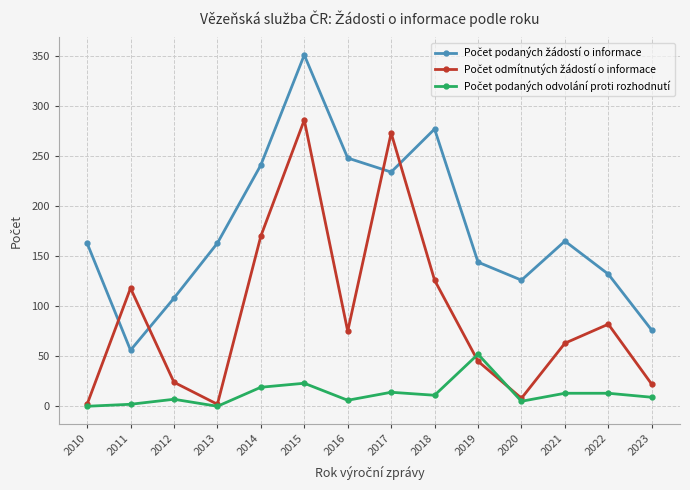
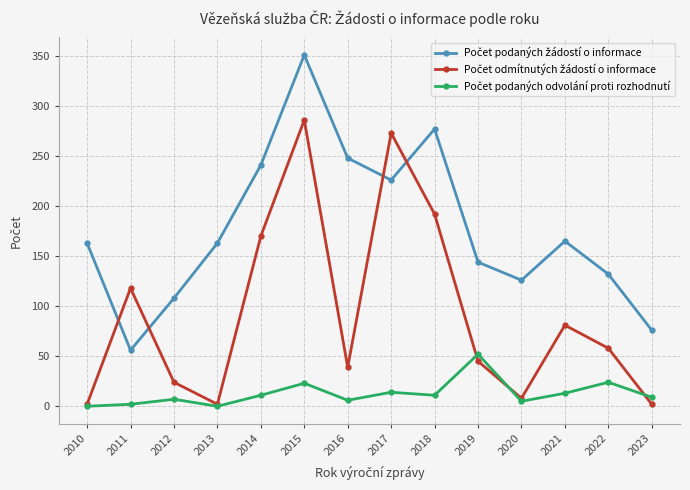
  {
    "Počet podaných žádostí o informace": {
      "2010": 163,
      "2011": 56,
      "2012": 108,
      "2013": 163,
      "2014": 241,
      "2015": 351,
      "2016": 248,
-     "2017": 234,
+     "2017": 226,
      "2018": 277,
      "2019": 144,
      "2020": 126,
      "2021": 165,
      "2022": 132,
      "2023": 76
    },
    "Počet odmítnutých žádostí o informace": {
      "2011": 118,
      "2012": 24,
      "2014": 170,
      "2015": 286,
-     "2016": 75,
+     "2016": 39,
      "2017": 273,
-     "2018": 126,
+     "2018": 192,
      "2019": 45,
      "2020": 8,
-     "2021": 63,
-     "2022": 82,
-     "2023": 22
+     "2021": 81,
+     "2022": 58,
+     "2023": 2
    },
    "Počet podaných odvolání proti rozhodnutí": {
      "2011": 2,
      "2012": 7,
-     "2014": 19,
+     "2014": 11,
      "2015": 23,
      "2016": 6,
      "2017": 14,
      "2018": 11,
      "2019": 52,
      "2020": 5,
      "2021": 13,
-     "2022": 13,
+     "2022": 24,
      "2023": 9
    }
  }
